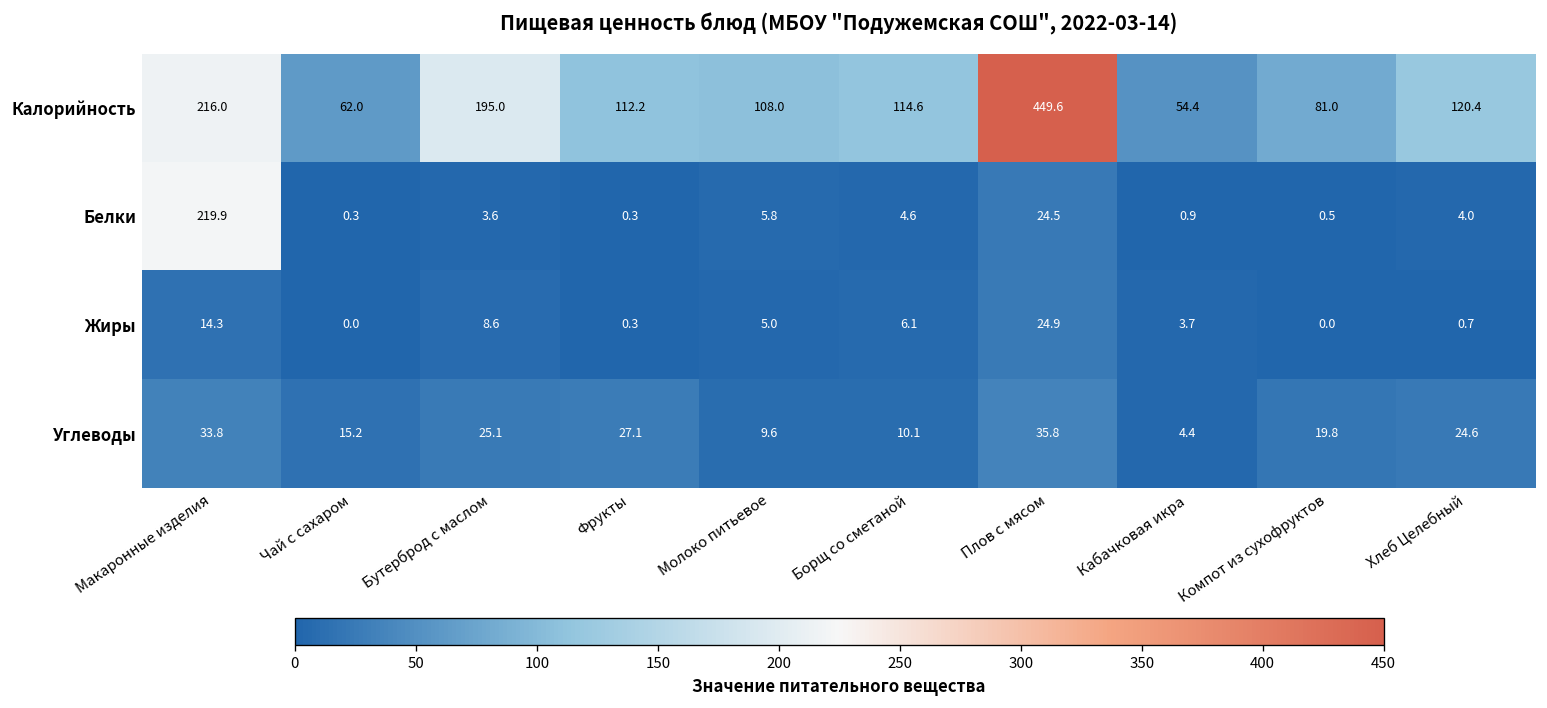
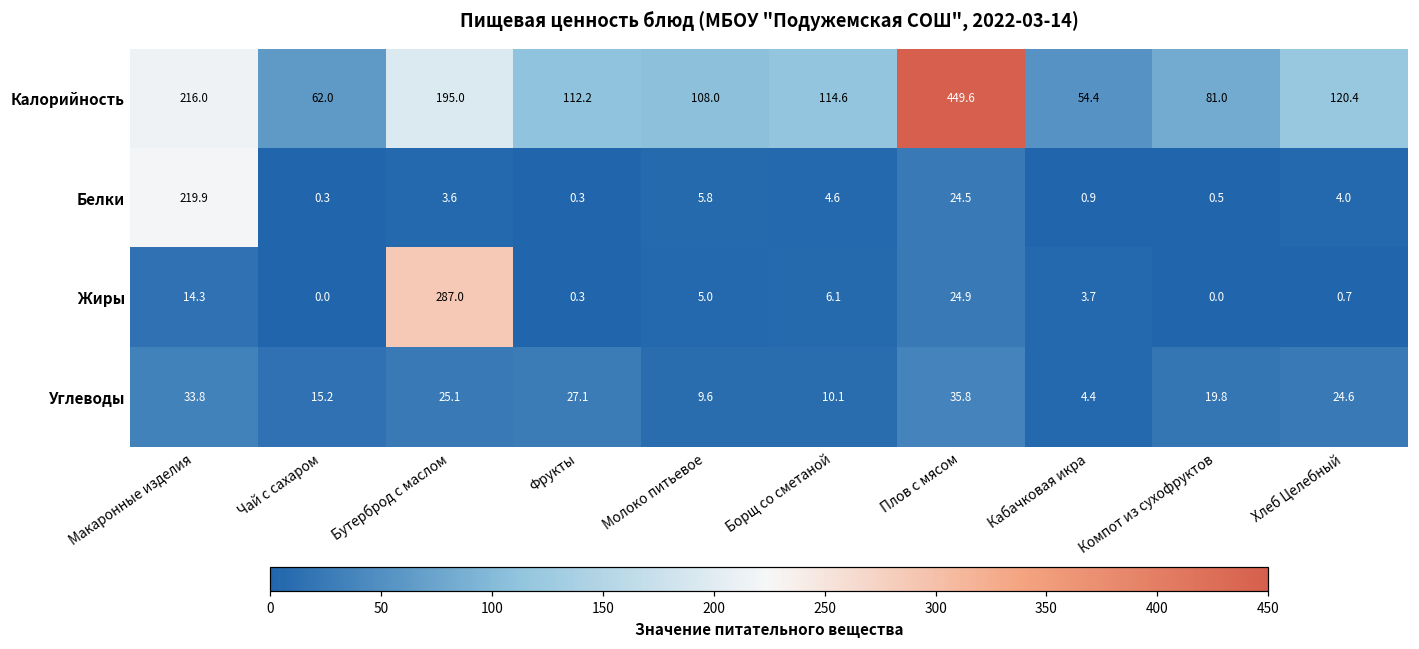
  {
    "Калорийность": {
      "Макаронные изделия": 216.0,
      "Чай с сахаром": 62.0,
      "Бутерброд с маслом": 195.0,
      "Фрукты": 112.2,
      "Молоко питьевое": 108.0,
      "Борщ со сметаной": 114.6,
      "Плов с мясом": 449.6,
      "Кабачковая икра": 54.4,
      "Компот из сухофруктов": 81.0,
      "Хлеб Целебный": 120.4
    },
    "Белки": {
      "Макаронные изделия": 219.9,
      "Чай с сахаром": 0.3,
      "Бутерброд с маслом": 3.6,
      "Фрукты": 0.3,
      "Молоко питьевое": 5.8,
      "Борщ со сметаной": 4.6,
      "Плов с мясом": 24.5,
      "Кабачковая икра": 0.9,
      "Компот из сухофруктов": 0.5,
      "Хлеб Целебный": 4.0
    },
    "Жиры": {
      "Макаронные изделия": 14.3,
      "Чай с сахаром": 0.0,
-     "Бутерброд с маслом": 8.6,
+     "Бутерброд с маслом": 287.0,
      "Фрукты": 0.3,
      "Молоко питьевое": 5.0,
      "Борщ со сметаной": 6.1,
      "Плов с мясом": 24.9,
      "Кабачковая икра": 3.7,
      "Компот из сухофруктов": 0.0,
      "Хлеб Целебный": 0.7
    },
    "Углеводы": {
      "Макаронные изделия": 33.8,
      "Чай с сахаром": 15.2,
      "Бутерброд с маслом": 25.1,
      "Фрукты": 27.1,
      "Молоко питьевое": 9.6,
      "Борщ со сметаной": 10.1,
      "Плов с мясом": 35.8,
      "Кабачковая икра": 4.4,
      "Компот из сухофруктов": 19.8,
      "Хлеб Целебный": 24.6
    }
  }
